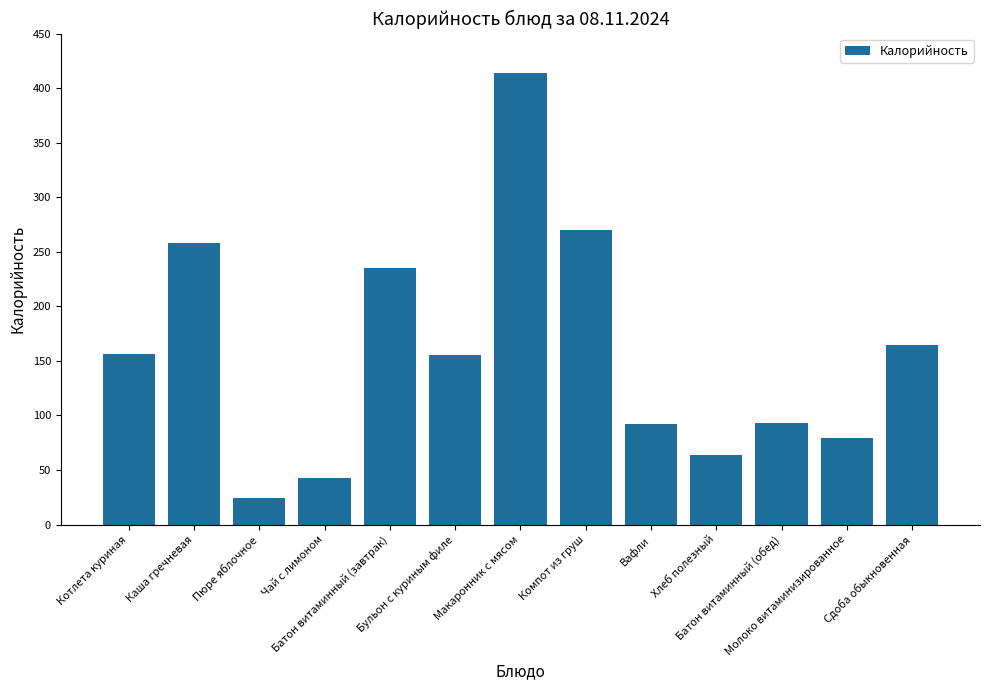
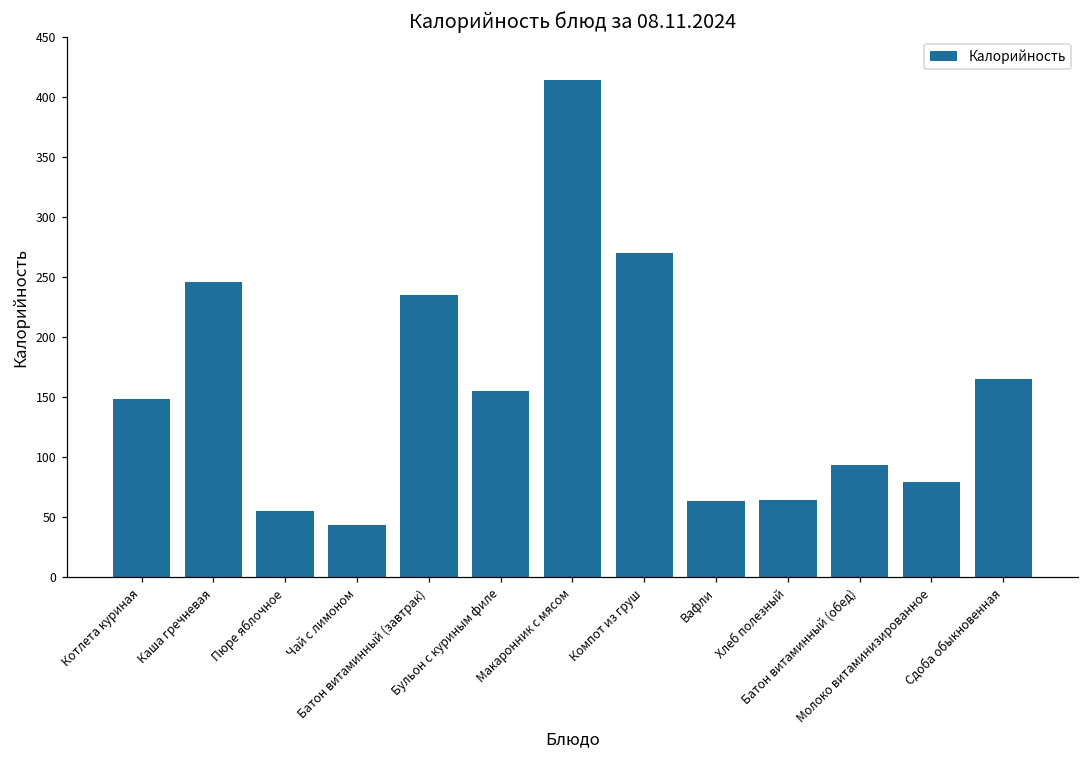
  {
-   "Котлета куриная": 156,
-   "Каша гречневая": 258,
-   "Пюре яблочное": 24,
+   "Котлета куриная": 148,
+   "Каша гречневая": 246,
+   "Пюре яблочное": 55,
    "Чай с лимоном": 43,
    "Батон витаминный (завтрак)": 235,
    "Бульон с куриным филе": 155,
    "Макаронник с мясом": 414,
    "Компот из груш": 270,
-   "Вафли": 92,
+   "Вафли": 63,
    "Хлеб полезный": 64,
    "Батон витаминный (обед)": 93,
    "Молоко витаминизированное": 79,
    "Сдоба обыкновенная": 165
  }
